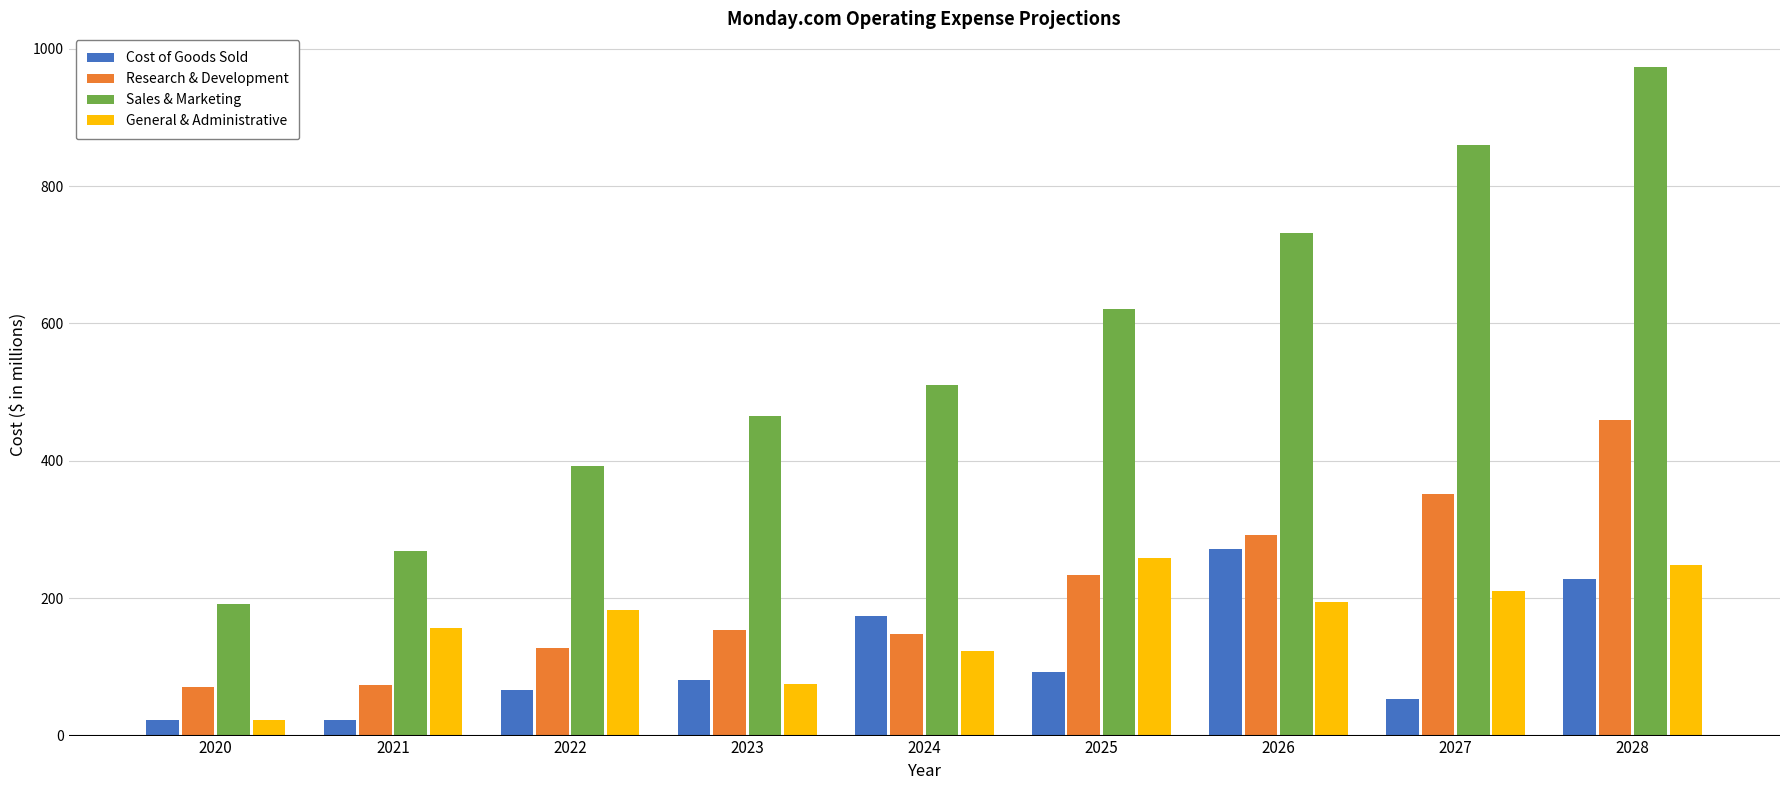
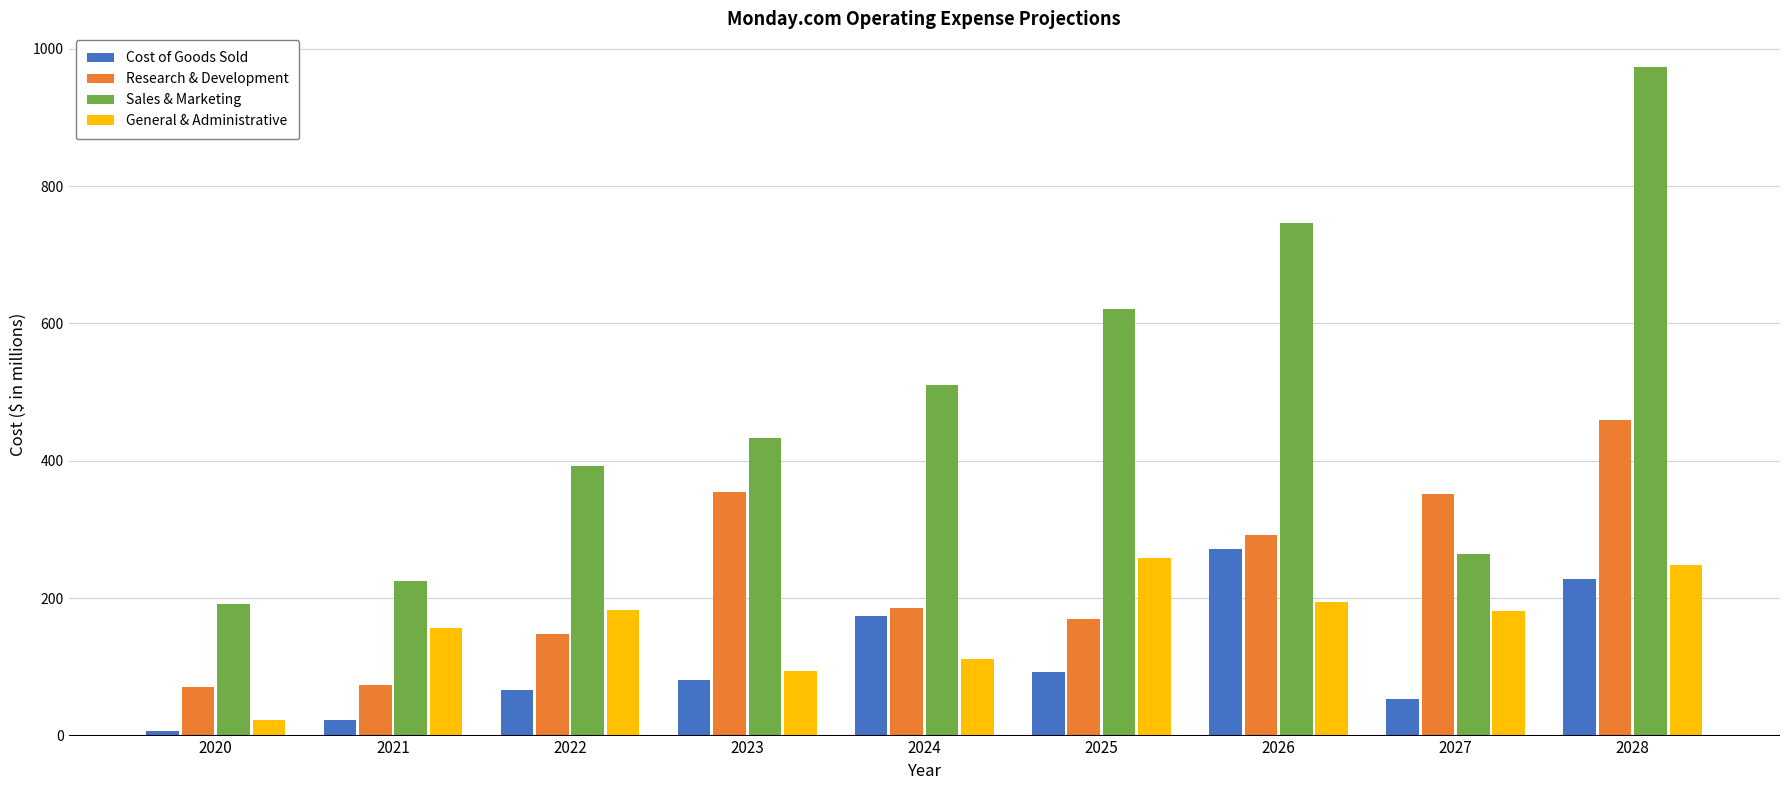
  {
    "Cost of Goods Sold": {
-     "2020": 20,
+     "2020": 10,
      "2021": 20,
      "2022": 70,
      "2023": 80,
      "2024": 170,
      "2025": 90,
      "2026": 270,
      "2027": 50,
      "2028": 230
    },
    "Research & Development": {
      "2020": 70,
      "2021": 70,
-     "2022": 130,
-     "2023": 150,
-     "2024": 150,
-     "2025": 230,
+     "2022": 150,
+     "2023": 350,
+     "2024": 190,
+     "2025": 170,
      "2026": 290,
      "2027": 350,
      "2028": 460
    },
    "Sales & Marketing": {
      "2020": 190,
-     "2021": 270,
+     "2021": 230,
      "2022": 390,
-     "2023": 460,
+     "2023": 430,
      "2024": 510,
      "2025": 620,
-     "2026": 730,
-     "2027": 860,
+     "2026": 750,
+     "2027": 260,
      "2028": 970
    },
    "General & Administrative": {
      "2020": 20,
      "2021": 160,
      "2022": 180,
-     "2023": 70,
-     "2024": 120,
+     "2023": 90,
+     "2024": 110,
      "2025": 260,
      "2026": 190,
-     "2027": 210,
+     "2027": 180,
      "2028": 250
    }
  }
